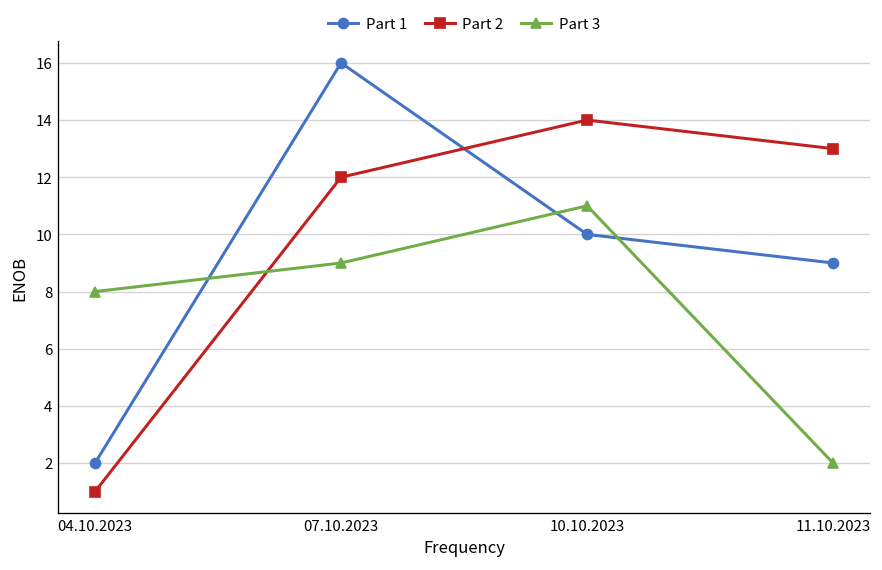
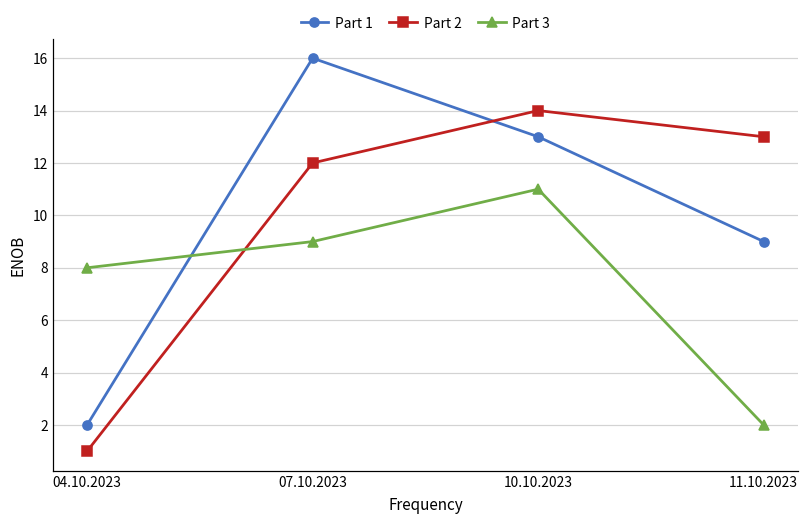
  {
    "Part 1": {
      "04.10.2023": 2,
      "07.10.2023": 16,
-     "10.10.2023": 10,
+     "10.10.2023": 13,
      "11.10.2023": 9
    },
    "Part 2": {
      "04.10.2023": 1,
      "07.10.2023": 12,
      "10.10.2023": 14,
      "11.10.2023": 13
    },
    "Part 3": {
      "04.10.2023": 8,
      "07.10.2023": 9,
      "10.10.2023": 11,
      "11.10.2023": 2
    }
  }
